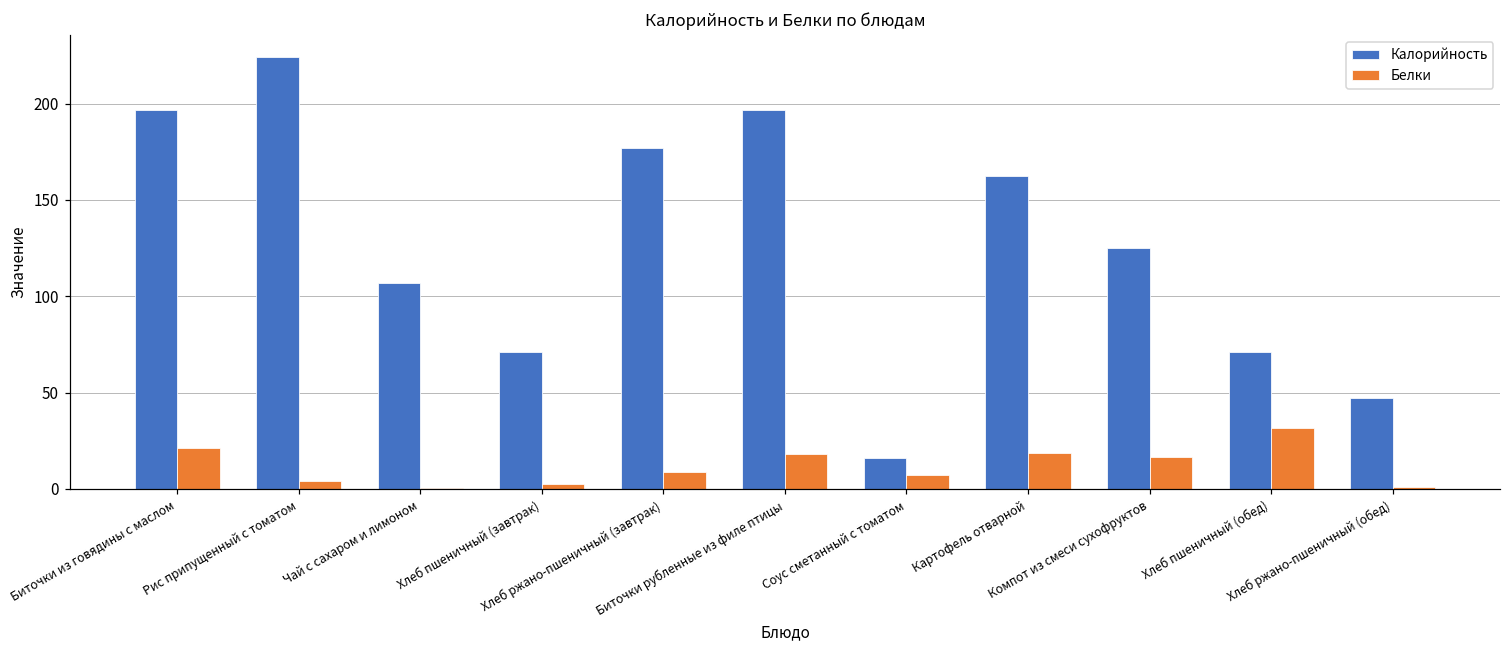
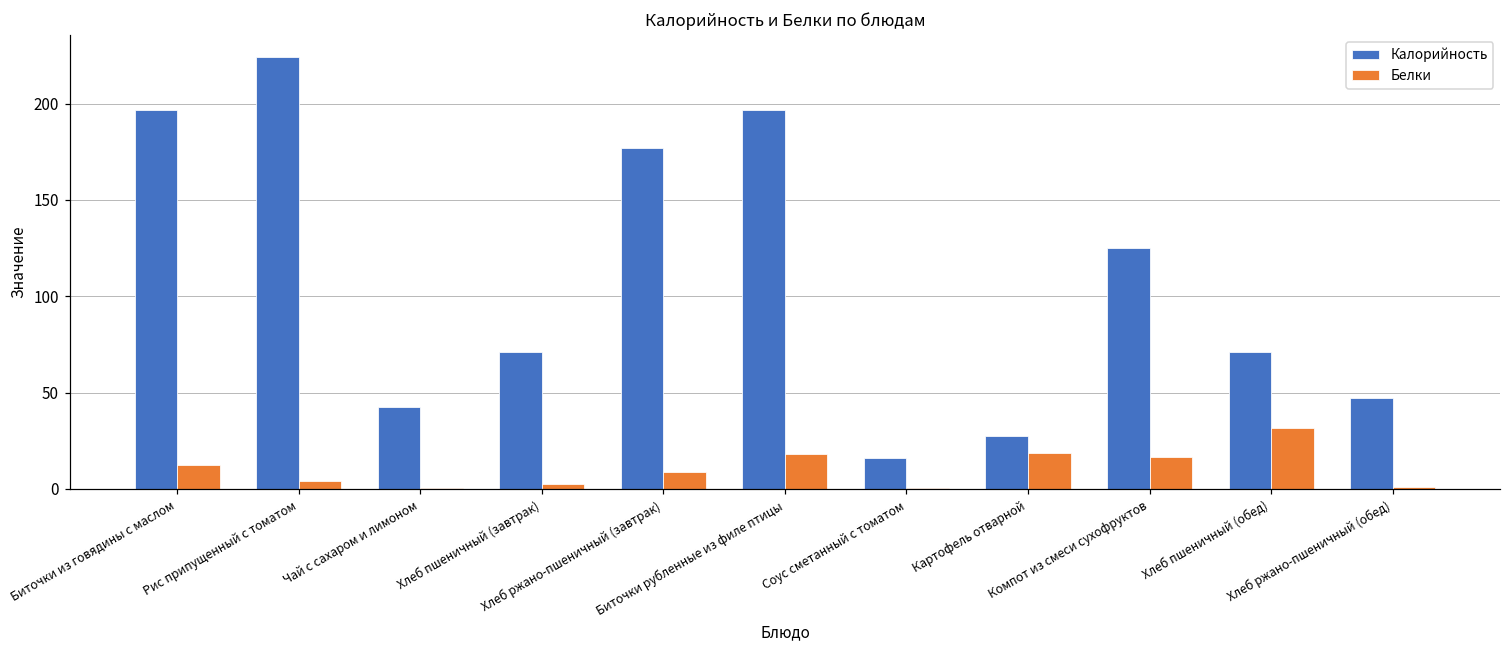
  {
    "Калорийность": {
      "Биточки из говядины с маслом": 196,
      "Рис припущенный с томатом": 224,
-     "Чай с сахаром и лимоном": 107,
+     "Чай с сахаром и лимоном": 43,
      "Хлеб пшеничный (завтрак)": 71,
      "Хлеб ржано-пшеничный (завтрак)": 177,
      "Биточки рубленные из филе птицы": 197,
      "Соус сметанный с томатом": 16,
-     "Картофель отварной": 162,
+     "Картофель отварной": 27,
      "Компот из смеси сухофруктов": 125,
      "Хлеб пшеничный (обед)": 71,
      "Хлеб ржано-пшеничный (обед)": 47
    },
    "Белки": {
-     "Биточки из говядины с маслом": 21,
+     "Биточки из говядины с маслом": 12,
      "Рис припущенный с томатом": 4,
      "Хлеб пшеничный (завтрак)": 2,
      "Хлеб ржано-пшеничный (завтрак)": 9,
      "Биточки рубленные из филе птицы": 18,
-     "Соус сметанный с томатом": 7,
+     "Соус сметанный с томатом": 1,
      "Картофель отварной": 19,
      "Компот из смеси сухофруктов": 17,
      "Хлеб пшеничный (обед)": 32
    }
  }
